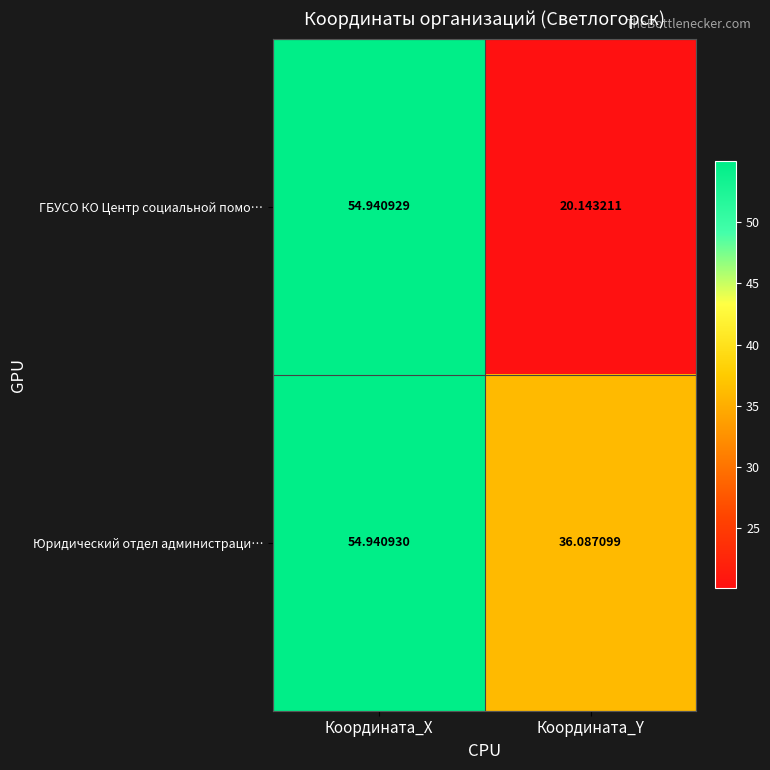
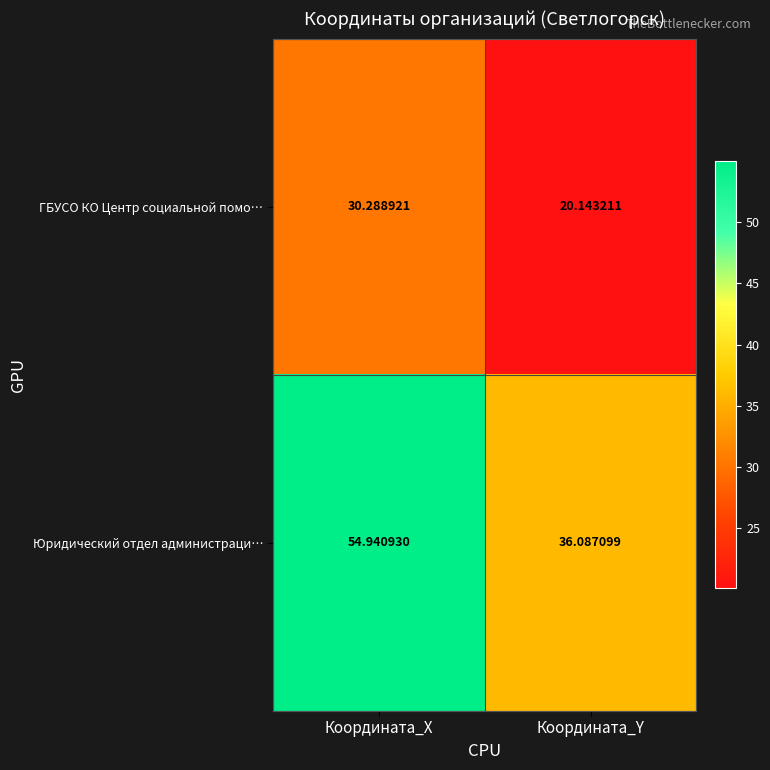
  {
    "ГБУСО КО Центр социальной помо…": {
-     "Координата_Х": 54.940929,
+     "Координата_Х": 30.288921,
      "Координата_Y": 20.143211
    },
    "Юридический отдел администраци…": {
      "Координата_Х": 54.940930,
      "Координата_Y": 36.087099
    }
  }
